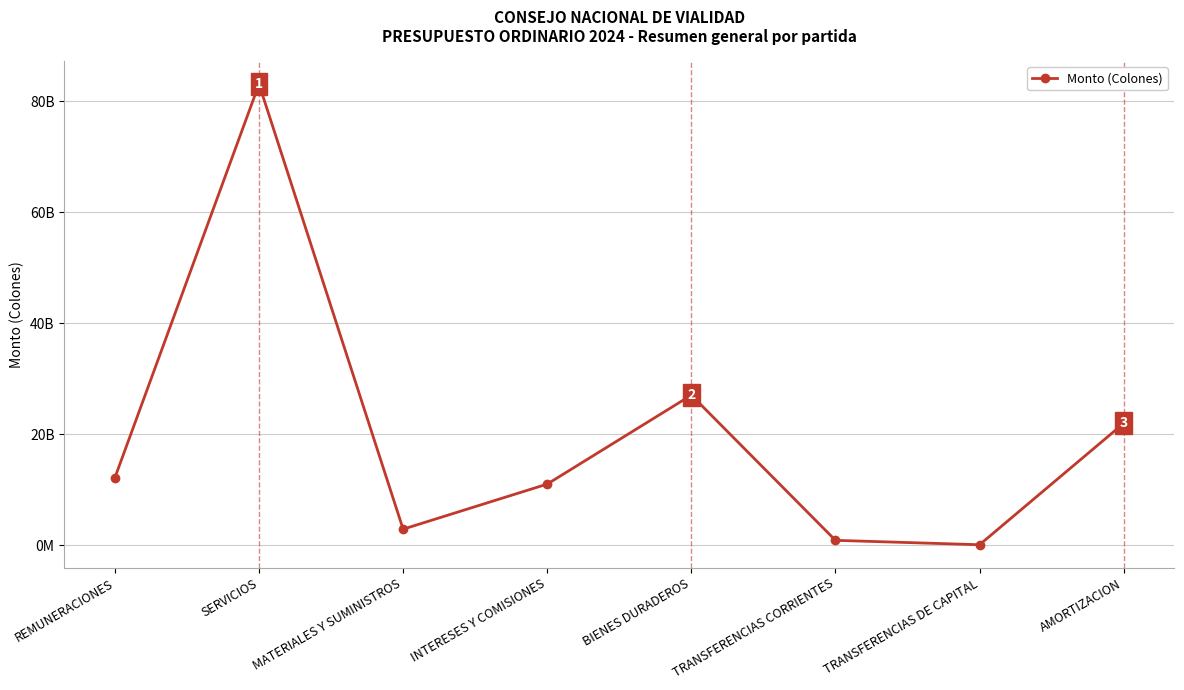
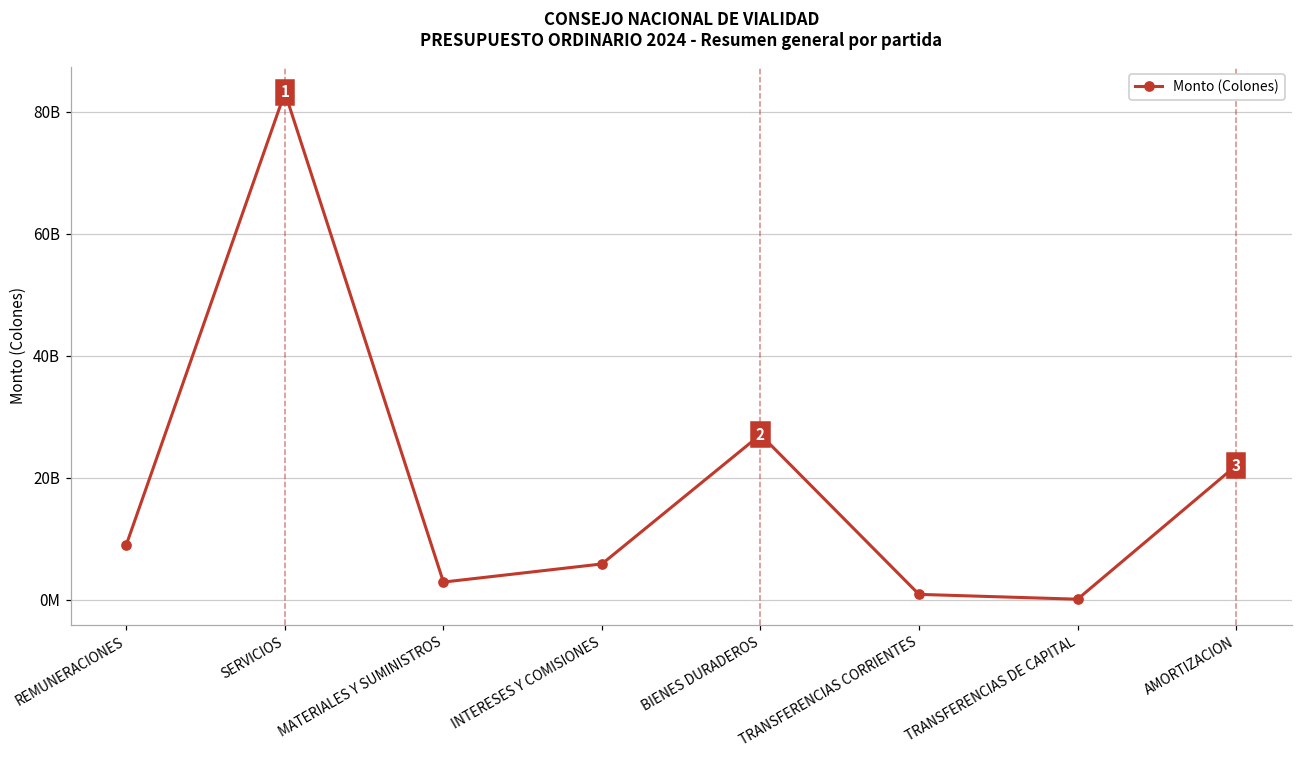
  {
-   "REMUNERACIONES": 12000000000,
+   "REMUNERACIONES": 9000000000,
    "MATERIALES Y SUMINISTROS": 3000000000,
-   "INTERESES Y COMISIONES": 11000000000,
+   "INTERESES Y COMISIONES": 6000000000,
    "TRANSFERENCIAS CORRIENTES": 1000000000,
    "TRANSFERENCIAS DE CAPITAL": 0
  }
